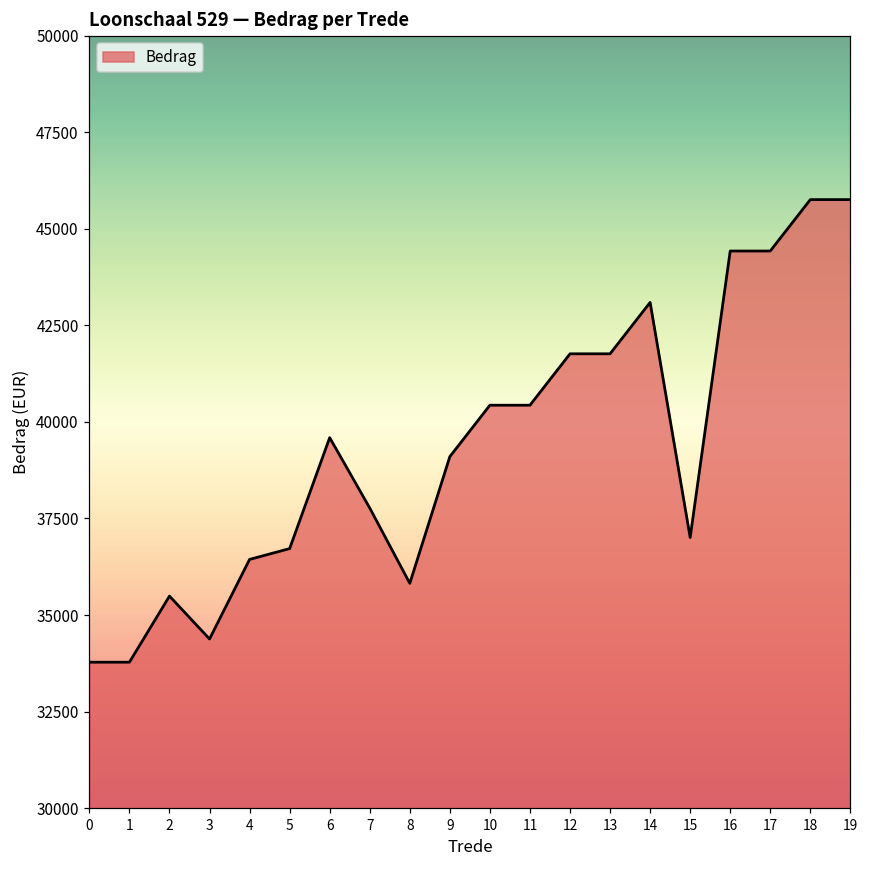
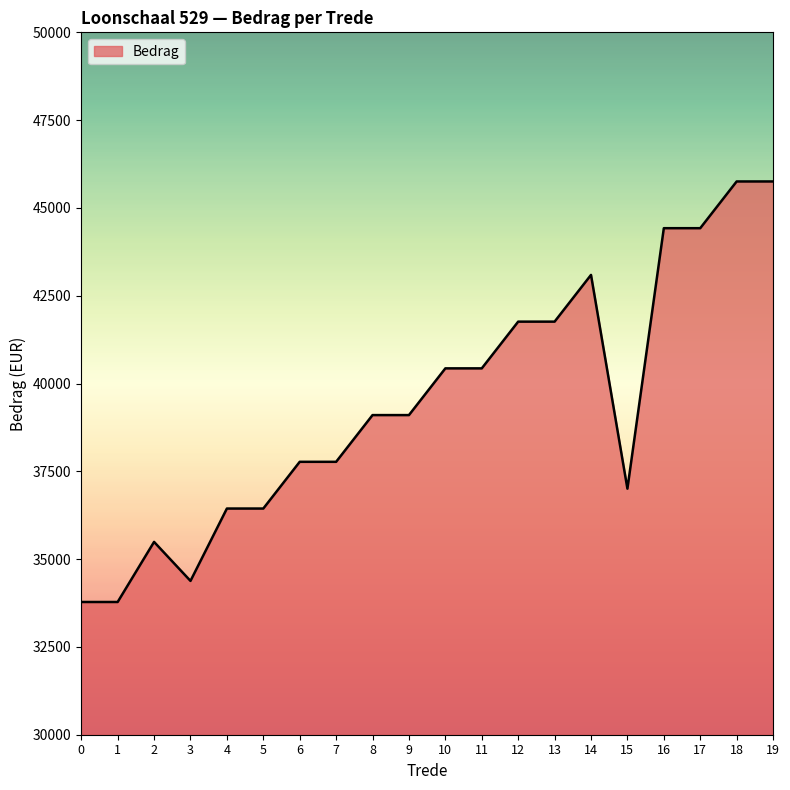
  {
    "0": 33800,
    "1": 33800,
    "2": 35500,
    "3": 34400,
    "4": 36400,
-   "5": 36700,
-   "6": 39600,
+   "5": 36400,
+   "6": 37800,
    "7": 37800,
-   "8": 35800,
+   "8": 39100,
    "9": 39100,
    "10": 40400,
    "11": 40400,
    "12": 41800,
    "13": 41800,
    "14": 43100,
    "15": 37000,
    "16": 44400,
    "17": 44400,
    "18": 45800,
    "19": 45800
  }
